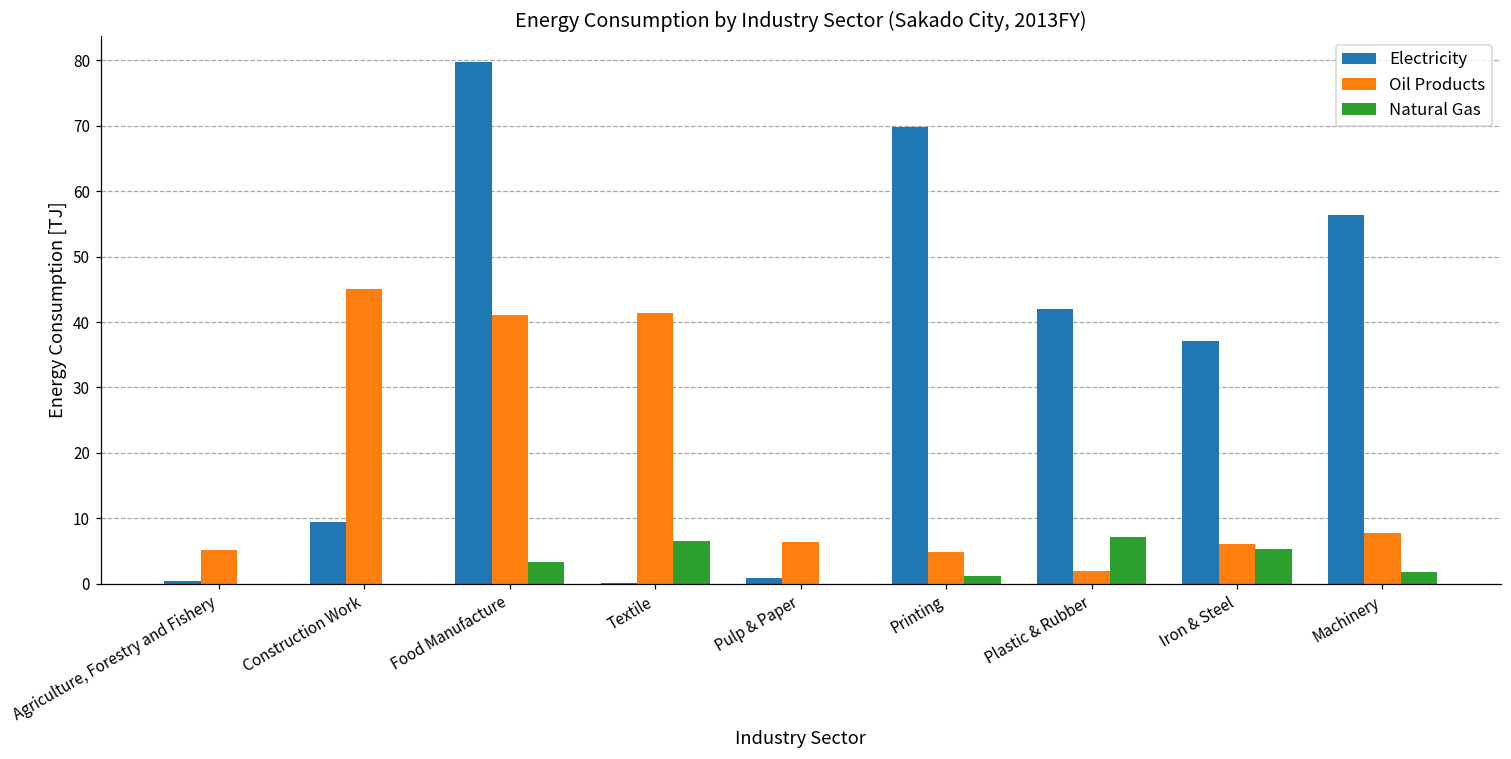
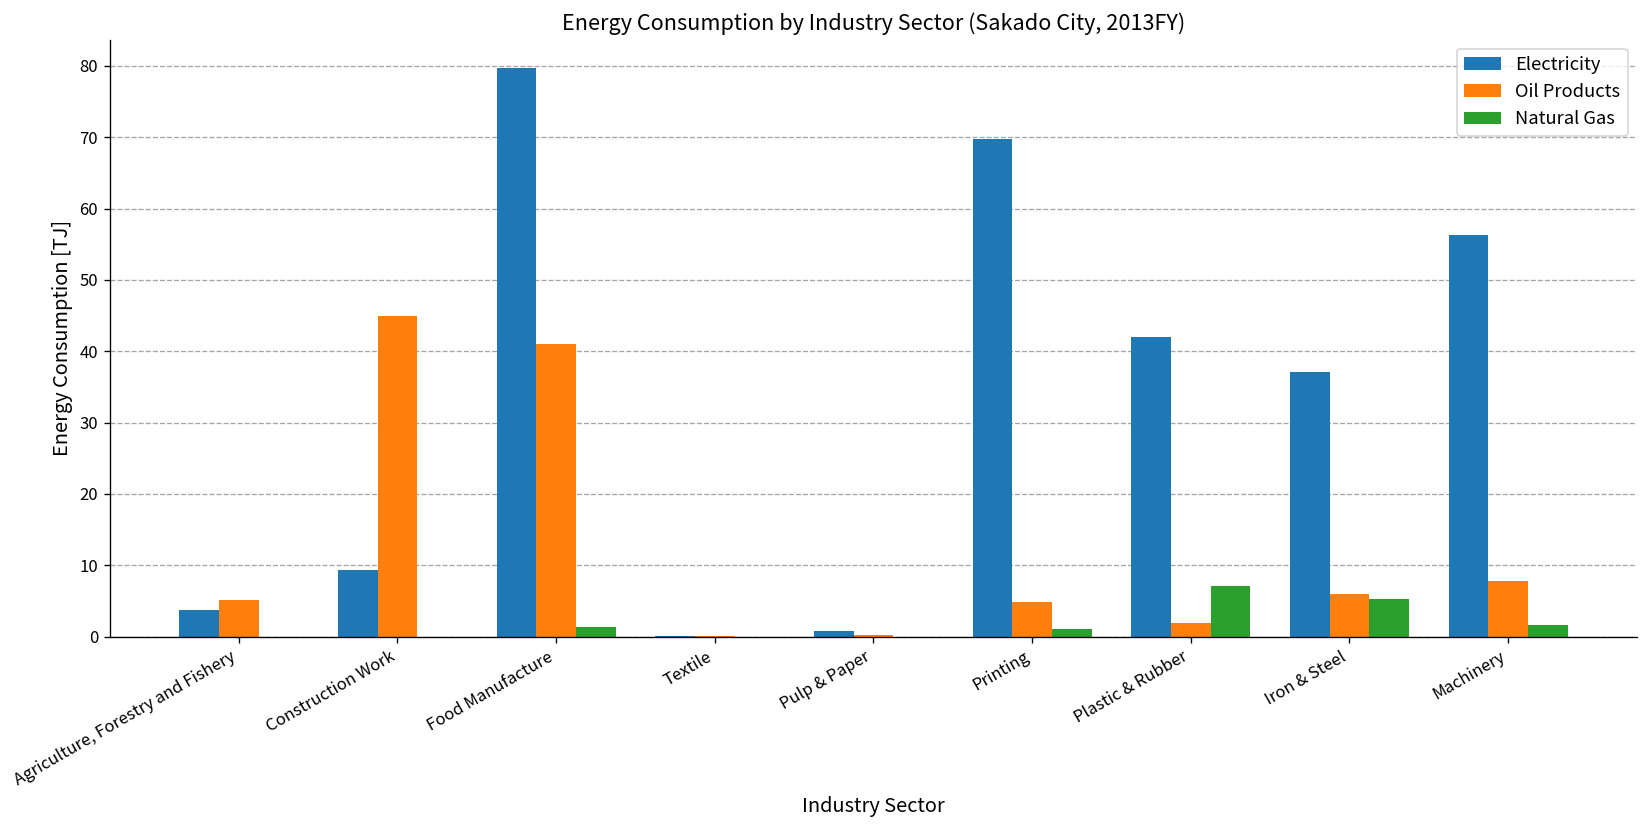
  {
    "Electricity": {
-     "Agriculture, Forestry and Fishery": 0,
+     "Agriculture, Forestry and Fishery": 4,
      "Construction Work": 9,
      "Food Manufacture": 80,
      "Pulp & Paper": 1,
      "Printing": 70,
      "Plastic & Rubber": 42,
      "Iron & Steel": 37,
      "Machinery": 56
    },
    "Oil Products": {
      "Agriculture, Forestry and Fishery": 5,
      "Construction Work": 45,
      "Food Manufacture": 41,
-     "Textile": 41,
-     "Pulp & Paper": 6,
+     "Textile": 0,
+     "Pulp & Paper": 0,
      "Printing": 5,
      "Plastic & Rubber": 2,
      "Iron & Steel": 6,
      "Machinery": 8
    },
    "Natural Gas": {
      "Agriculture, Forestry and Fishery": 0,
      "Construction Work": 0,
-     "Food Manufacture": 3,
-     "Textile": 7,
+     "Food Manufacture": 1,
+     "Textile": 0,
      "Pulp & Paper": 0,
      "Printing": 1,
      "Plastic & Rubber": 7,
      "Iron & Steel": 5,
      "Machinery": 2
    }
  }
